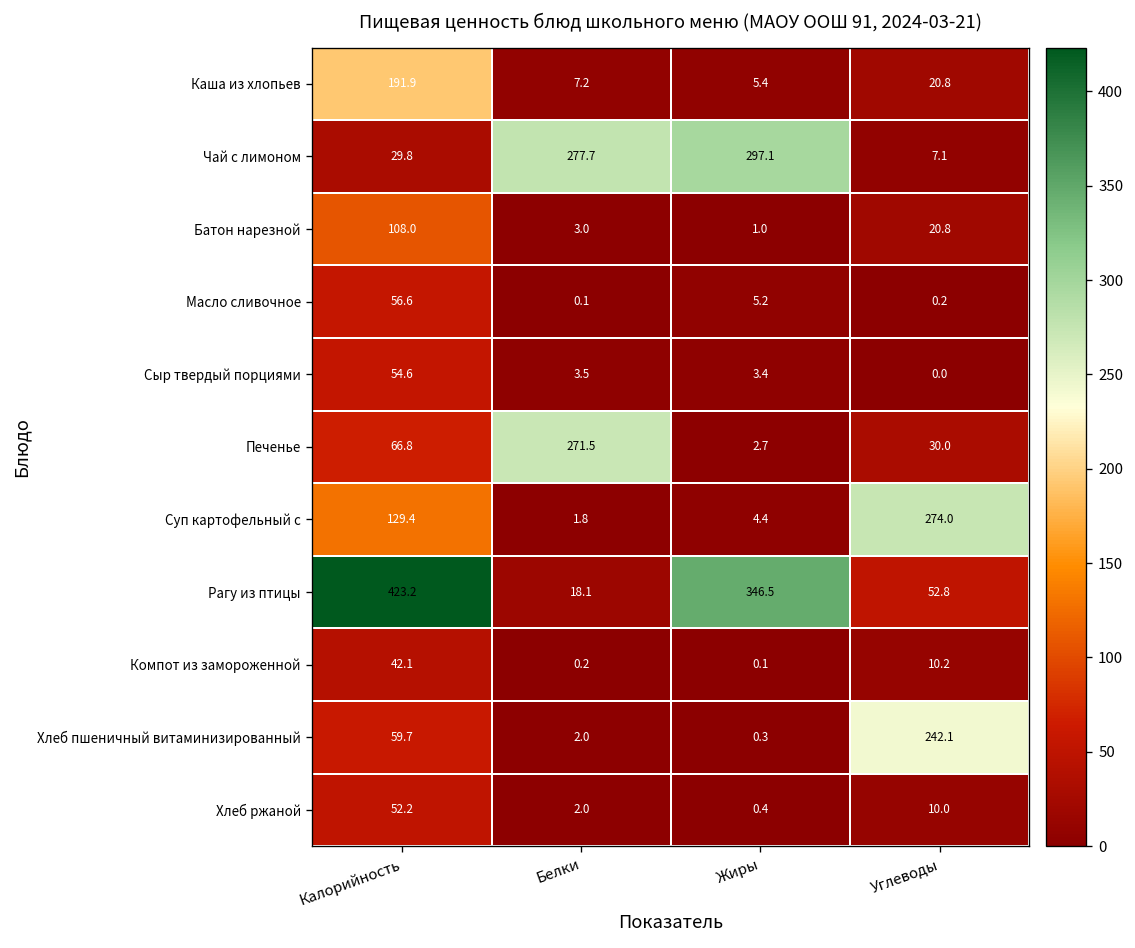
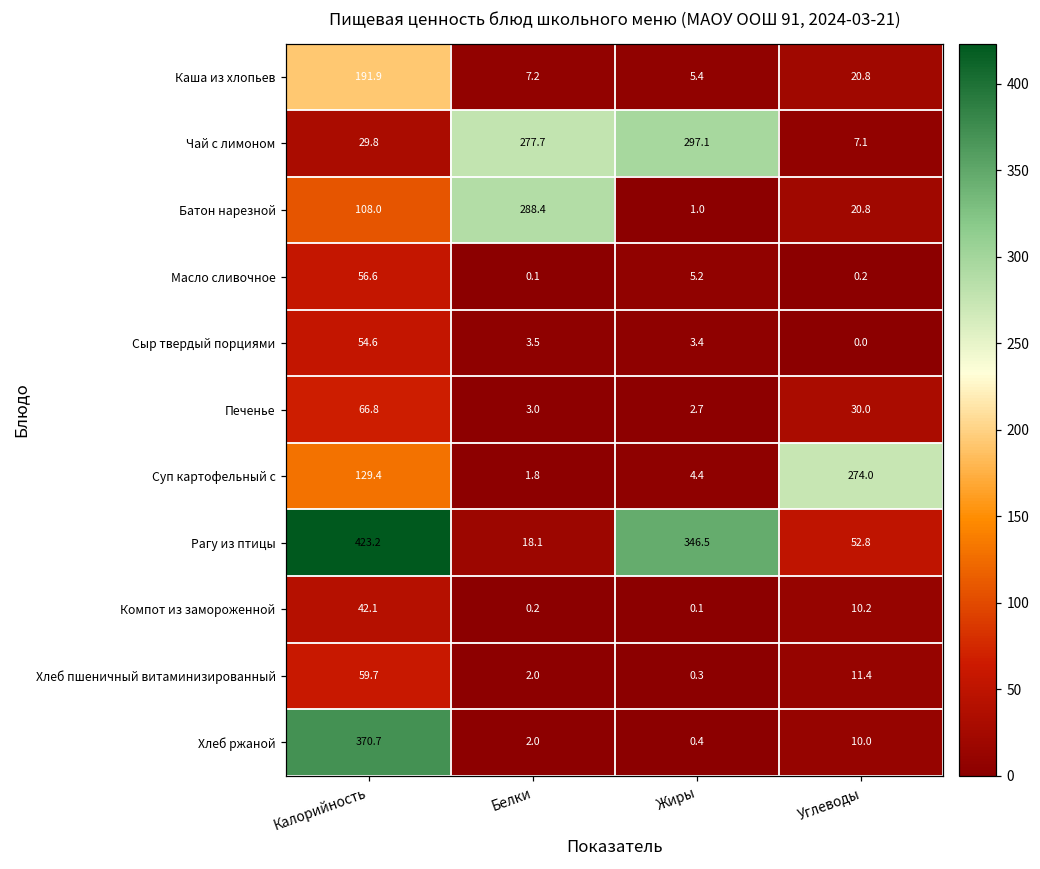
  {
    "Каша из хлопьев": {
      "Калорийность": 191.9,
      "Белки": 7.2,
      "Жиры": 5.4,
      "Углеводы": 20.8
    },
    "Чай с лимоном": {
      "Калорийность": 29.8,
      "Белки": 277.7,
      "Жиры": 297.1,
      "Углеводы": 7.1
    },
    "Батон нарезной": {
      "Калорийность": 108.0,
-     "Белки": 3.0,
+     "Белки": 288.4,
      "Жиры": 1.0,
      "Углеводы": 20.8
    },
    "Масло сливочное": {
      "Калорийность": 56.6,
      "Белки": 0.1,
      "Жиры": 5.2,
      "Углеводы": 0.2
    },
    "Сыр твердый порциями": {
      "Калорийность": 54.6,
      "Белки": 3.5,
      "Жиры": 3.4,
      "Углеводы": 0.0
    },
    "Печенье": {
      "Калорийность": 66.8,
-     "Белки": 271.5,
+     "Белки": 3.0,
      "Жиры": 2.7,
      "Углеводы": 30.0
    },
    "Суп картофельный с": {
      "Калорийность": 129.4,
      "Белки": 1.8,
      "Жиры": 4.4,
      "Углеводы": 274.0
    },
    "Рагу из птицы": {
      "Калорийность": 423.2,
      "Белки": 18.1,
      "Жиры": 346.5,
      "Углеводы": 52.8
    },
    "Компот из замороженной": {
      "Калорийность": 42.1,
      "Белки": 0.2,
      "Жиры": 0.1,
      "Углеводы": 10.2
    },
    "Хлеб пшеничный витаминизированный": {
      "Калорийность": 59.7,
      "Белки": 2.0,
      "Жиры": 0.3,
-     "Углеводы": 242.1
+     "Углеводы": 11.4
    },
    "Хлеб ржаной": {
-     "Калорийность": 52.2,
+     "Калорийность": 370.7,
      "Белки": 2.0,
      "Жиры": 0.4,
      "Углеводы": 10.0
    }
  }
